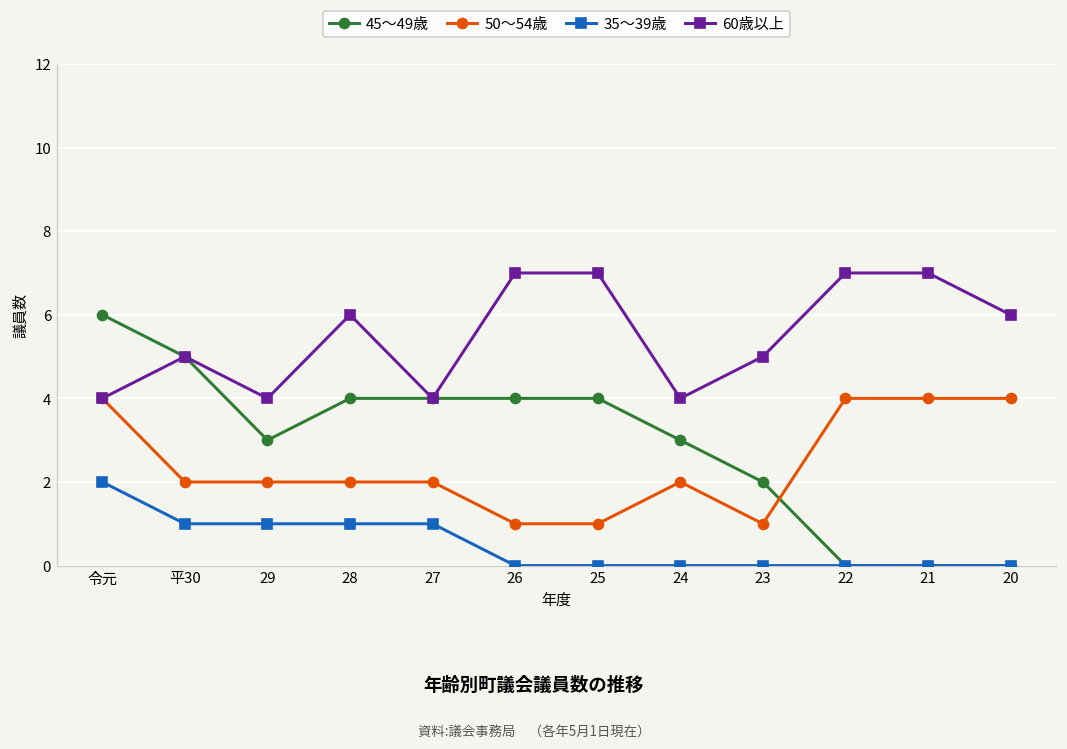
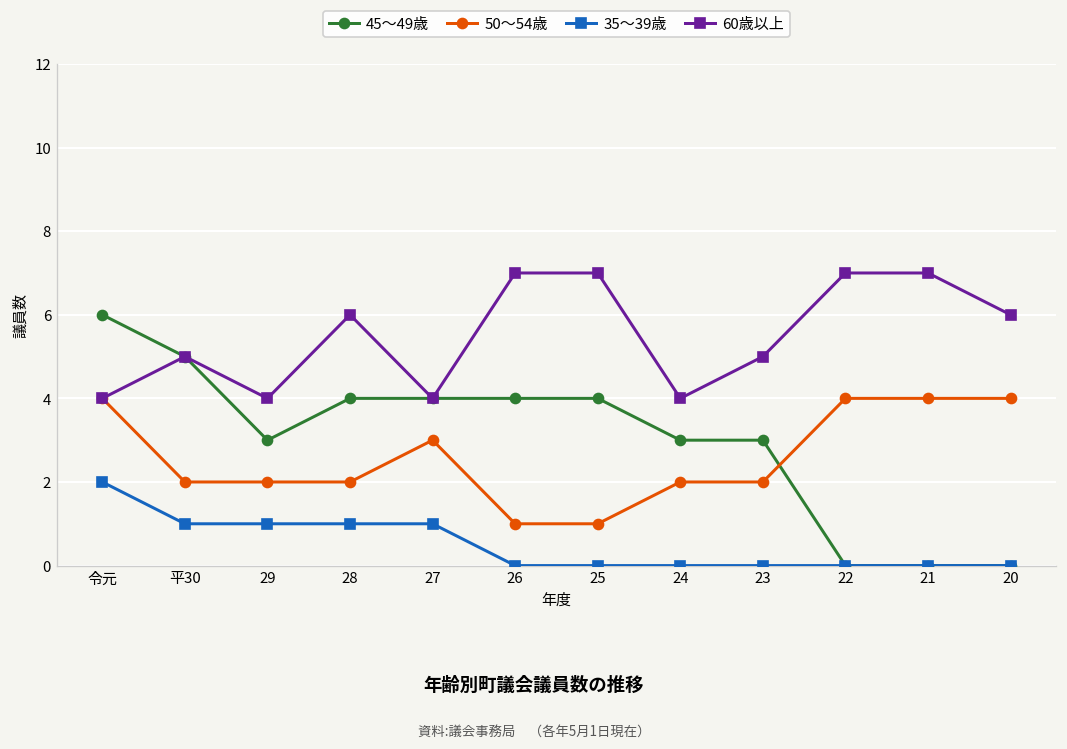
  {
    "45～49歳": {
      "令元": 6,
      "29": 3,
      "28": 4,
      "26": 4,
      "25": 4,
      "24": 3,
-     "23": 2
+     "23": 3
    },
    "50～54歳": {
      "平30": 2,
      "29": 2,
      "28": 2,
-     "27": 2,
+     "27": 3,
      "26": 1,
      "25": 1,
      "24": 2,
-     "23": 1,
+     "23": 2,
      "22": 4,
      "21": 4,
      "20": 4
    },
    "35～39歳": {
      "令元": 2,
      "平30": 1,
      "29": 1,
      "28": 1,
      "27": 1,
      "26": 0,
      "25": 0,
      "24": 0,
      "23": 0
    },
    "60歳以上": {
      "29": 4,
      "28": 6,
      "26": 7,
      "25": 7,
      "24": 4,
      "23": 5,
      "22": 7,
      "21": 7,
      "20": 6
    }
  }
